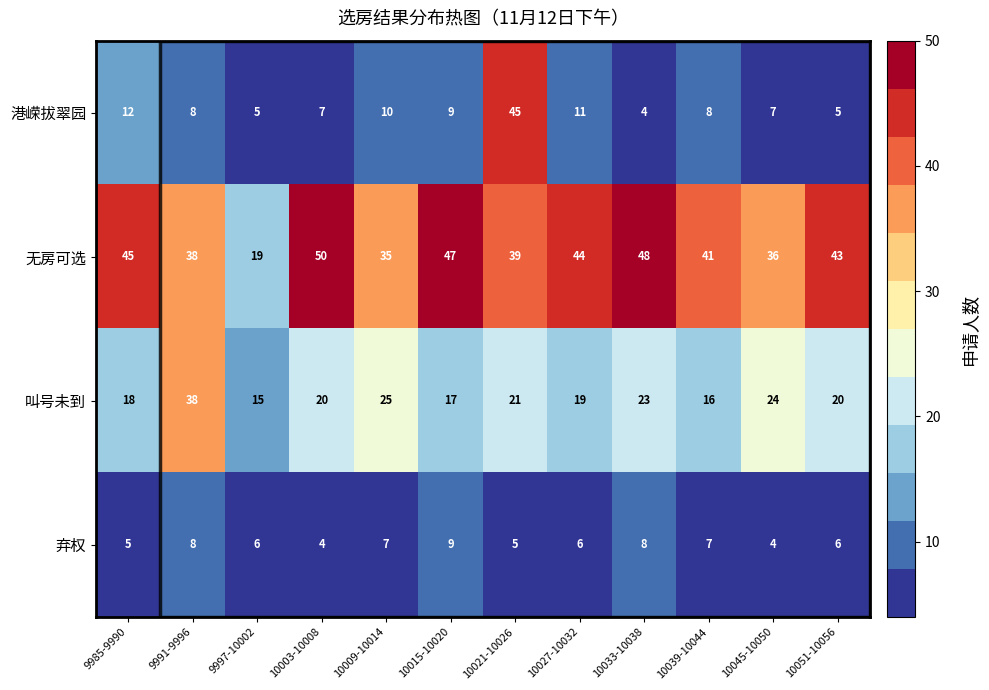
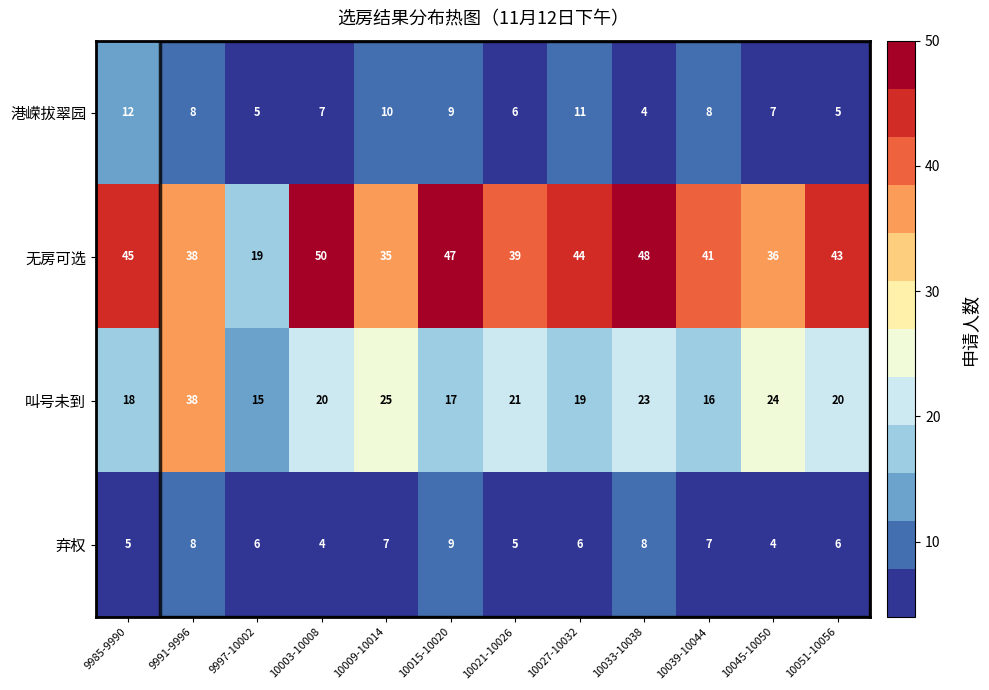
  {
    "港嵘拔翠园": {
      "9985-9990": 12,
      "9991-9996": 8,
      "9997-10002": 5,
      "10003-10008": 7,
      "10009-10014": 10,
      "10015-10020": 9,
-     "10021-10026": 45,
+     "10021-10026": 6,
      "10027-10032": 11,
      "10033-10038": 4,
      "10039-10044": 8,
      "10045-10050": 7,
      "10051-10056": 5
    },
    "无房可选": {
      "9985-9990": 45,
      "9991-9996": 38,
      "9997-10002": 19,
      "10003-10008": 50,
      "10009-10014": 35,
      "10015-10020": 47,
      "10021-10026": 39,
      "10027-10032": 44,
      "10033-10038": 48,
      "10039-10044": 41,
      "10045-10050": 36,
      "10051-10056": 43
    },
    "叫号未到": {
      "9985-9990": 18,
      "9991-9996": 38,
      "9997-10002": 15,
      "10003-10008": 20,
      "10009-10014": 25,
      "10015-10020": 17,
      "10021-10026": 21,
      "10027-10032": 19,
      "10033-10038": 23,
      "10039-10044": 16,
      "10045-10050": 24,
      "10051-10056": 20
    },
    "弃权": {
      "9985-9990": 5,
      "9991-9996": 8,
      "9997-10002": 6,
      "10003-10008": 4,
      "10009-10014": 7,
      "10015-10020": 9,
      "10021-10026": 5,
      "10027-10032": 6,
      "10033-10038": 8,
      "10039-10044": 7,
      "10045-10050": 4,
      "10051-10056": 6
    }
  }
